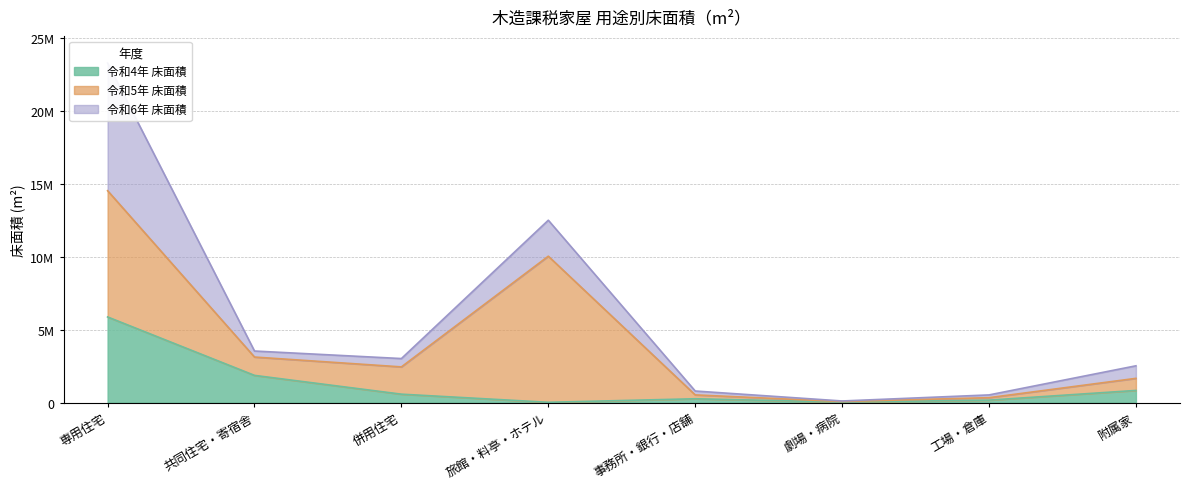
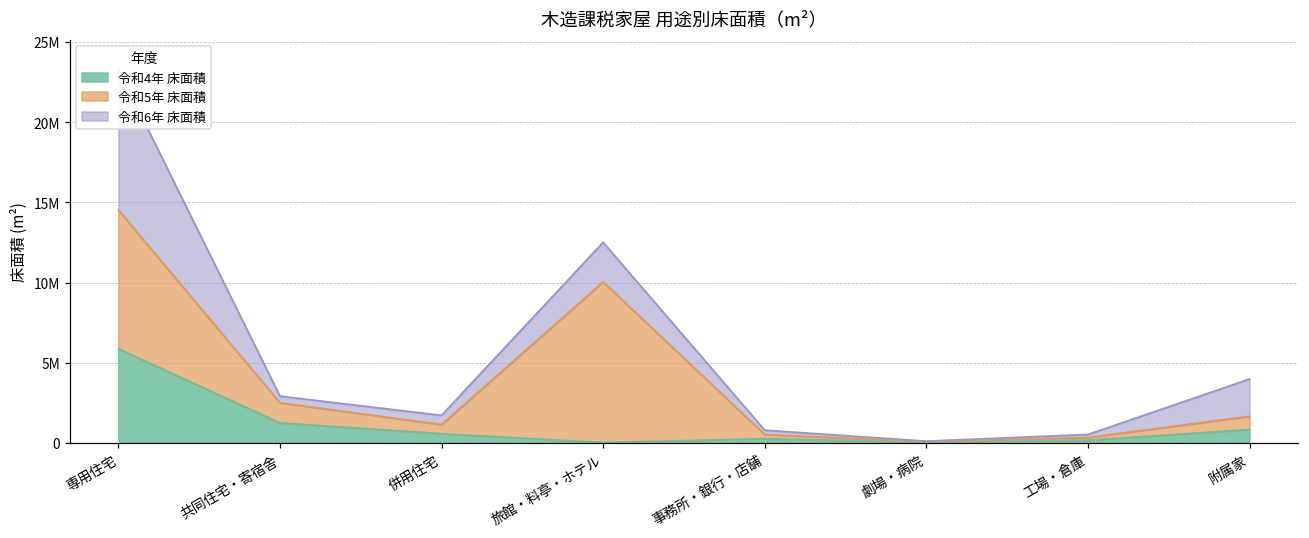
  {
    "令和4年 床面積": {
      "専用住宅": 5900000,
-     "共同住宅・寄宿舎": 1900000,
+     "共同住宅・寄宿舎": 1200000,
      "併用住宅": 600000,
      "旅館・料亭・ホテル": 0,
      "事務所・銀行・店舗": 300000,
      "附属家": 800000
    },
    "令和5年 床面積": {
      "専用住宅": 8700000,
      "共同住宅・寄宿舎": 1300000,
-     "併用住宅": 1900000,
+     "併用住宅": 600000,
      "旅館・料亭・ホテル": 10000000,
      "事務所・銀行・店舗": 300000,
      "附属家": 800000
    },
    "令和6年 床面積": {
      "共同住宅・寄宿舎": 400000,
      "併用住宅": 600000,
      "旅館・料亭・ホテル": 2500000,
      "事務所・銀行・店舗": 300000,
      "工場・倉庫": 200000,
-     "附属家": 900000
+     "附属家": 2300000
    }
  }
